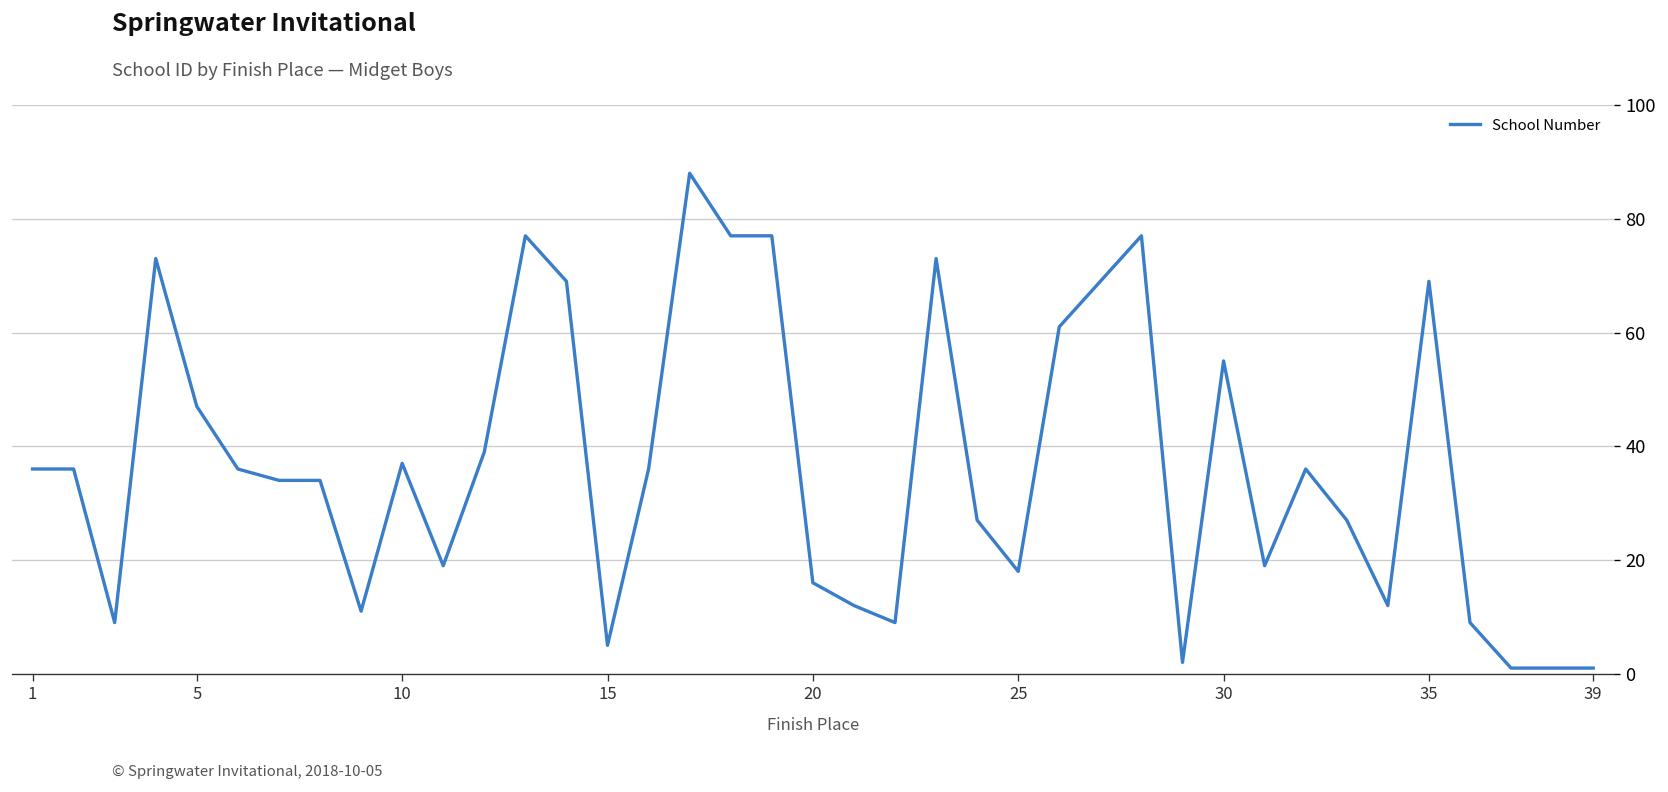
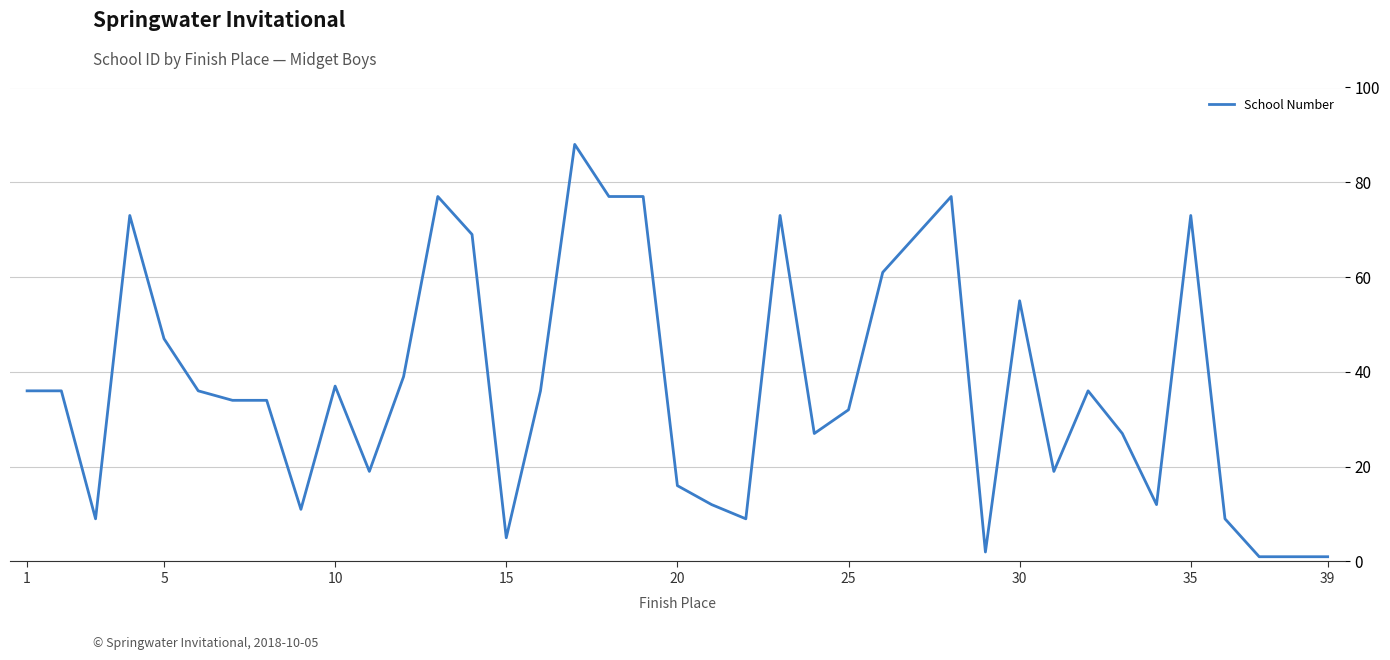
  {
    "1": 36,
    "5": 47,
    "10": 37,
    "15": 5,
    "20": 16,
-   "25": 18,
+   "25": 32,
    "30": 55,
-   "35": 69,
+   "35": 73,
    "39": 1
  }
